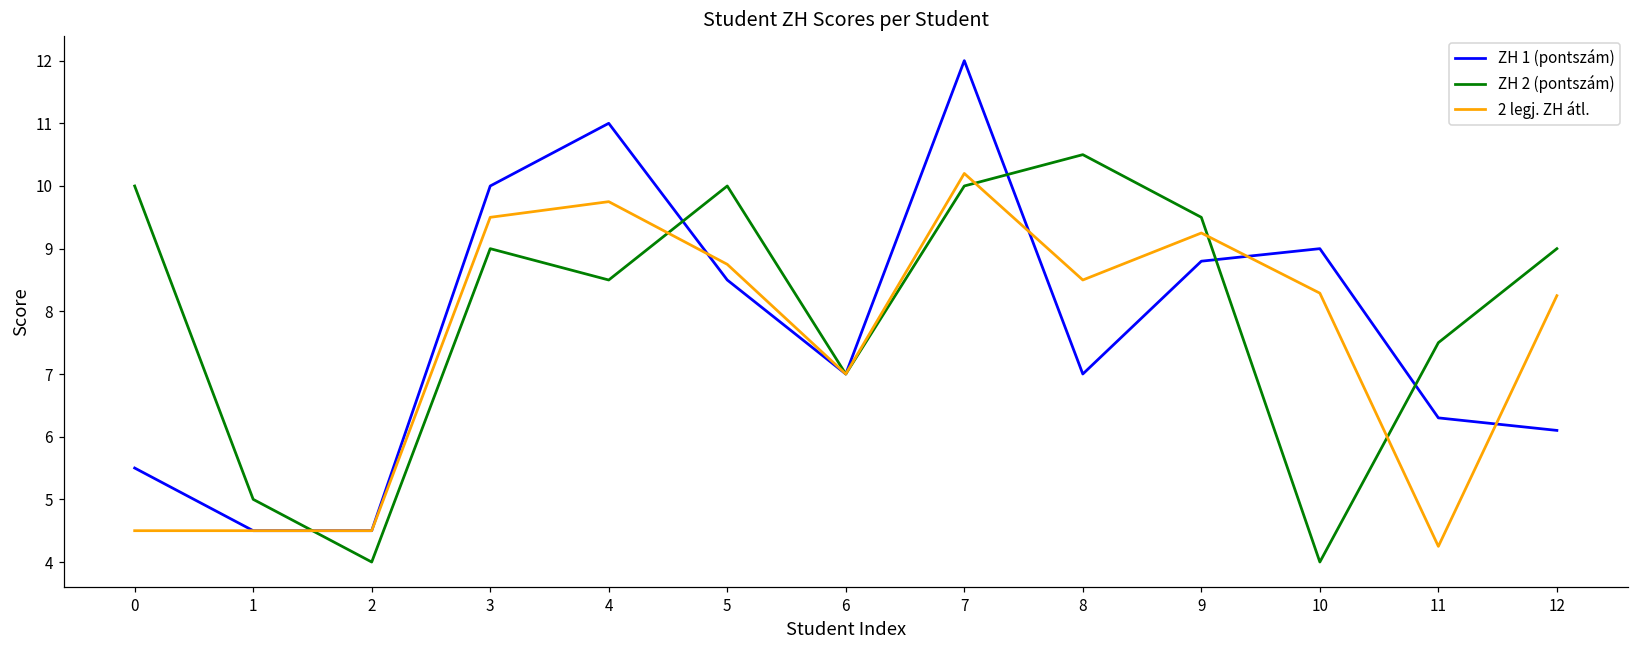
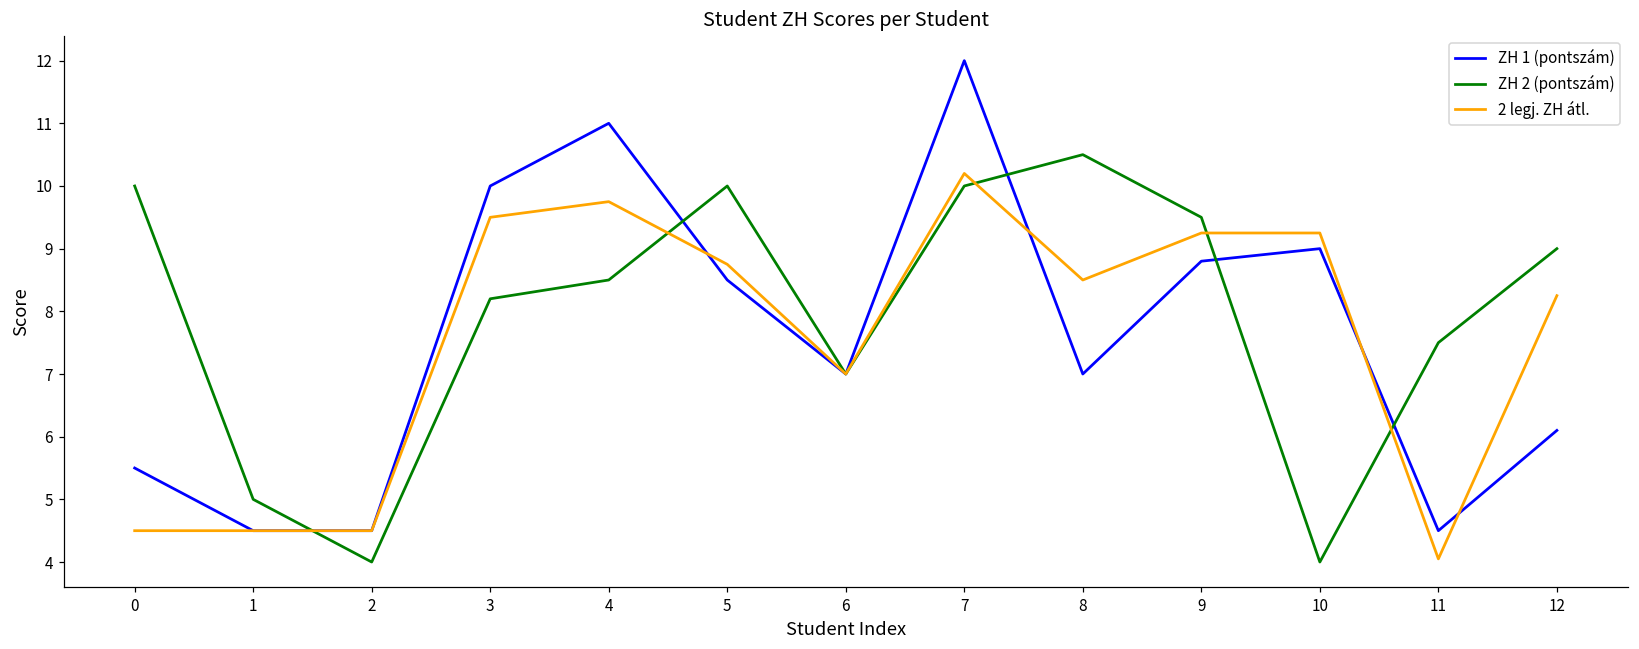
  {
    "ZH 1 (pontszám)": {
      "0": 5.5,
      "3": 10.0,
      "4": 11.0,
      "5": 8.5,
      "7": 12.0,
      "8": 7.0,
      "9": 8.8,
      "10": 9.0,
-     "11": 6.3,
+     "11": 4.5,
      "12": 6.1
    },
    "ZH 2 (pontszám)": {
      "0": 10.0,
      "1": 5.0,
      "2": 4.0,
-     "3": 9.0,
+     "3": 8.2,
      "4": 8.5,
      "5": 10.0,
      "7": 10.0,
      "8": 10.5,
      "9": 9.5,
      "10": 4.0,
      "11": 7.5,
      "12": 9.0
    },
    "2 legj. ZH átl.": {
      "0": 4.5,
      "3": 9.5,
      "4": 9.8,
      "5": 8.8,
      "7": 10.2,
      "8": 8.5,
      "9": 9.3,
-     "10": 8.3,
-     "11": 4.3,
+     "10": 9.3,
+     "11": 4.1,
      "12": 8.3
    }
  }
